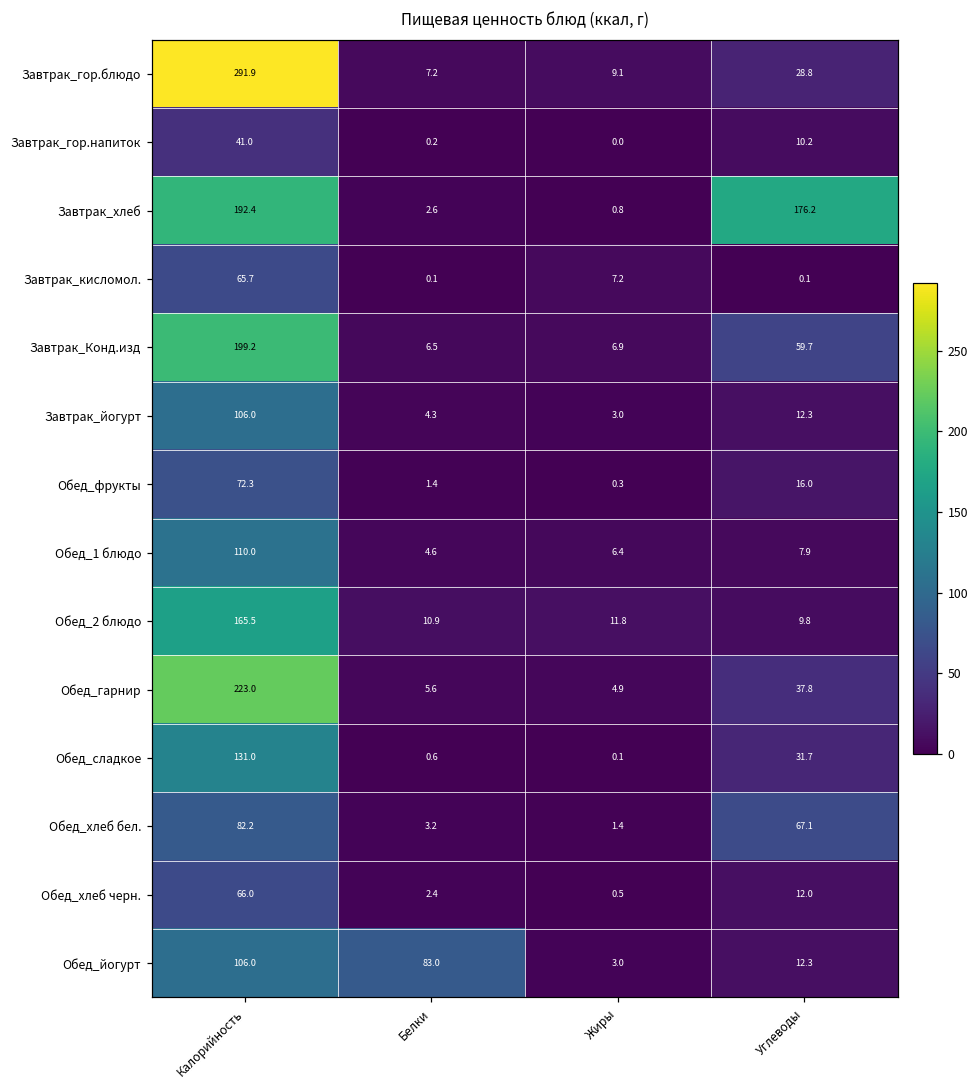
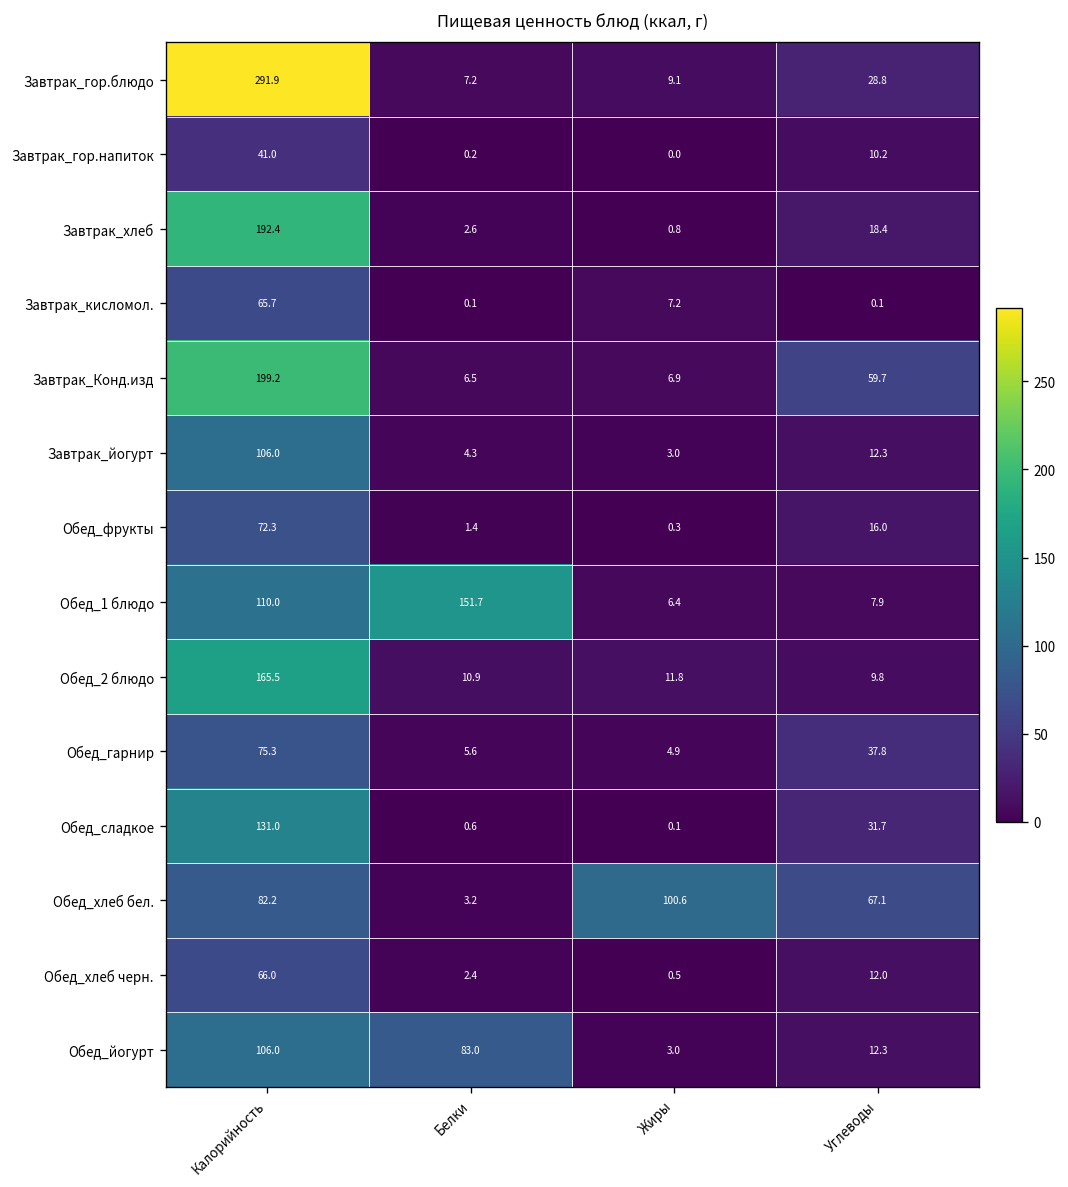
  {
    "Завтрак_гор.блюдо": {
      "Калорийность": 291.9,
      "Белки": 7.2,
      "Жиры": 9.1,
      "Углеводы": 28.8
    },
    "Завтрак_гор.напиток": {
      "Калорийность": 41.0,
      "Белки": 0.2,
      "Жиры": 0.0,
      "Углеводы": 10.2
    },
    "Завтрак_хлеб": {
      "Калорийность": 192.4,
      "Белки": 2.6,
      "Жиры": 0.8,
-     "Углеводы": 176.2
+     "Углеводы": 18.4
    },
    "Завтрак_кисломол.": {
      "Калорийность": 65.7,
      "Белки": 0.1,
      "Жиры": 7.2,
      "Углеводы": 0.1
    },
    "Завтрак_Конд.изд": {
      "Калорийность": 199.2,
      "Белки": 6.5,
      "Жиры": 6.9,
      "Углеводы": 59.7
    },
    "Завтрак_йогурт": {
      "Калорийность": 106.0,
      "Белки": 4.3,
      "Жиры": 3.0,
      "Углеводы": 12.3
    },
    "Обед_фрукты": {
      "Калорийность": 72.3,
      "Белки": 1.4,
      "Жиры": 0.3,
      "Углеводы": 16.0
    },
    "Обед_1 блюдо": {
      "Калорийность": 110.0,
-     "Белки": 4.6,
+     "Белки": 151.7,
      "Жиры": 6.4,
      "Углеводы": 7.9
    },
    "Обед_2 блюдо": {
      "Калорийность": 165.5,
      "Белки": 10.9,
      "Жиры": 11.8,
      "Углеводы": 9.8
    },
    "Обед_гарнир": {
-     "Калорийность": 223.0,
+     "Калорийность": 75.3,
      "Белки": 5.6,
      "Жиры": 4.9,
      "Углеводы": 37.8
    },
    "Обед_сладкое": {
      "Калорийность": 131.0,
      "Белки": 0.6,
      "Жиры": 0.1,
      "Углеводы": 31.7
    },
    "Обед_хлеб бел.": {
      "Калорийность": 82.2,
      "Белки": 3.2,
-     "Жиры": 1.4,
+     "Жиры": 100.6,
      "Углеводы": 67.1
    },
    "Обед_хлеб черн.": {
      "Калорийность": 66.0,
      "Белки": 2.4,
      "Жиры": 0.5,
      "Углеводы": 12.0
    },
    "Обед_йогурт": {
      "Калорийность": 106.0,
      "Белки": 83.0,
      "Жиры": 3.0,
      "Углеводы": 12.3
    }
  }
